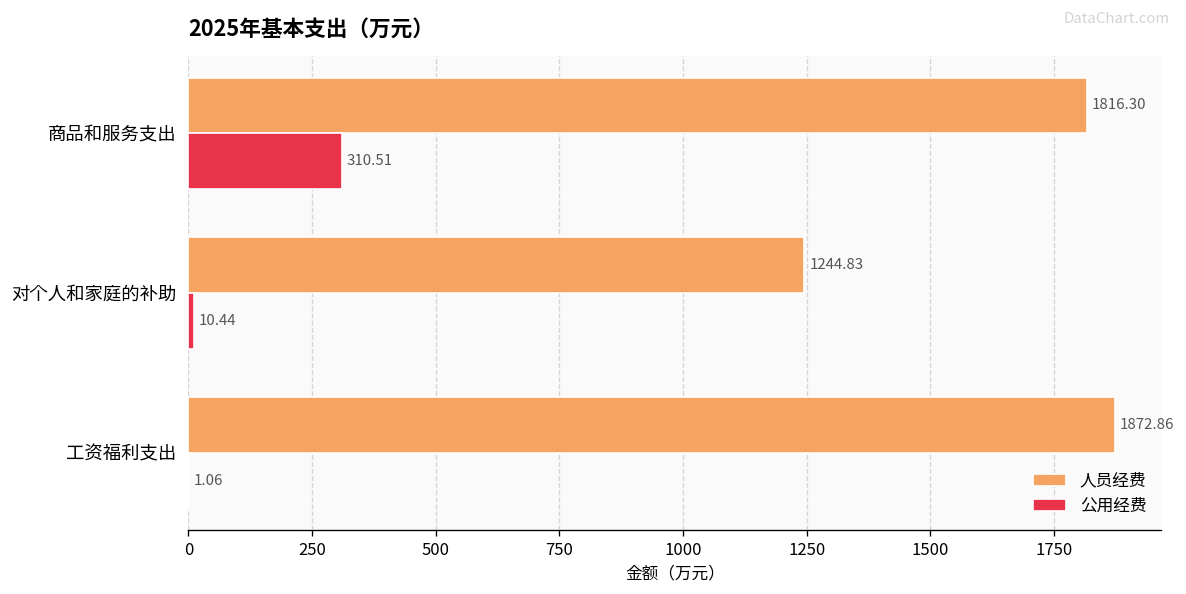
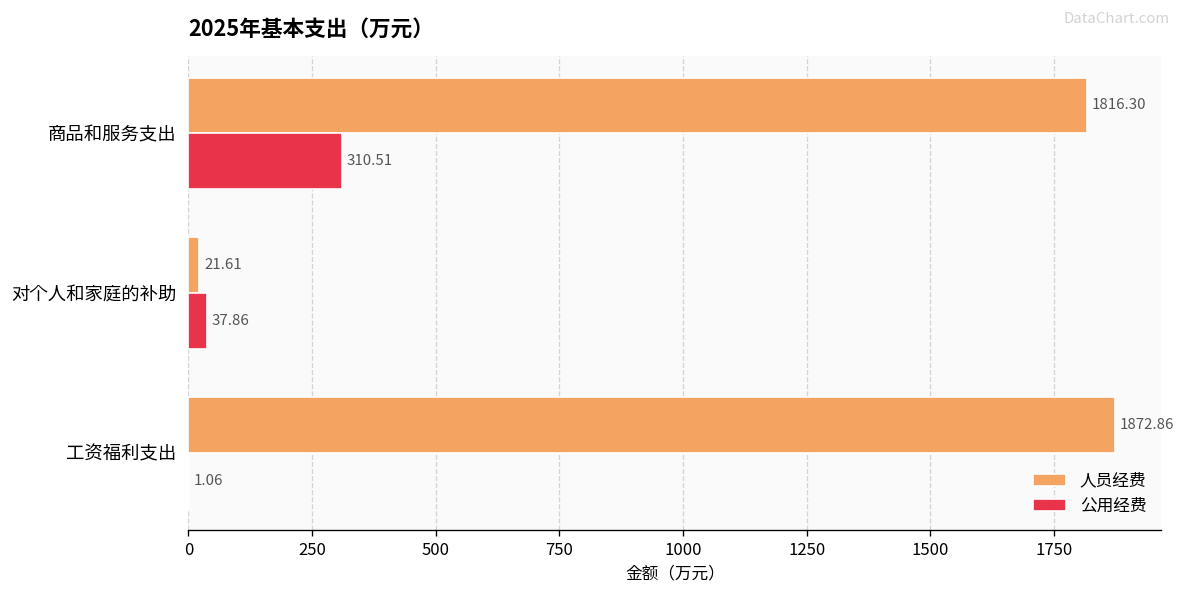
  {
    "人员经费": {
      "商品和服务支出": 1816.30,
-     "对个人和家庭的补助": 1244.83,
+     "对个人和家庭的补助": 21.61,
      "工资福利支出": 1872.86
    },
    "公用经费": {
      "商品和服务支出": 310.51,
-     "对个人和家庭的补助": 10.44,
+     "对个人和家庭的补助": 37.86,
      "工资福利支出": 1.06
    }
  }
